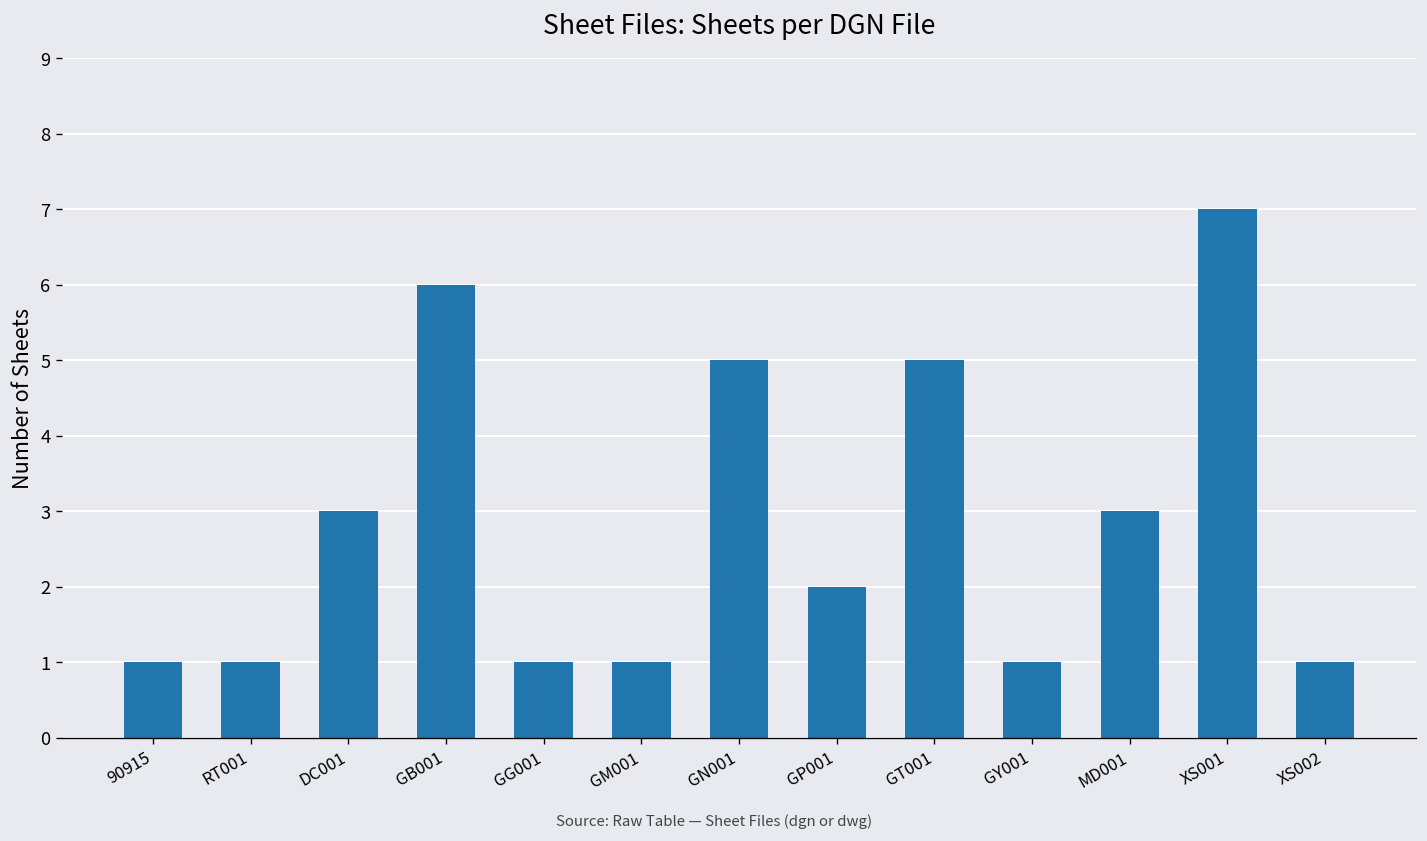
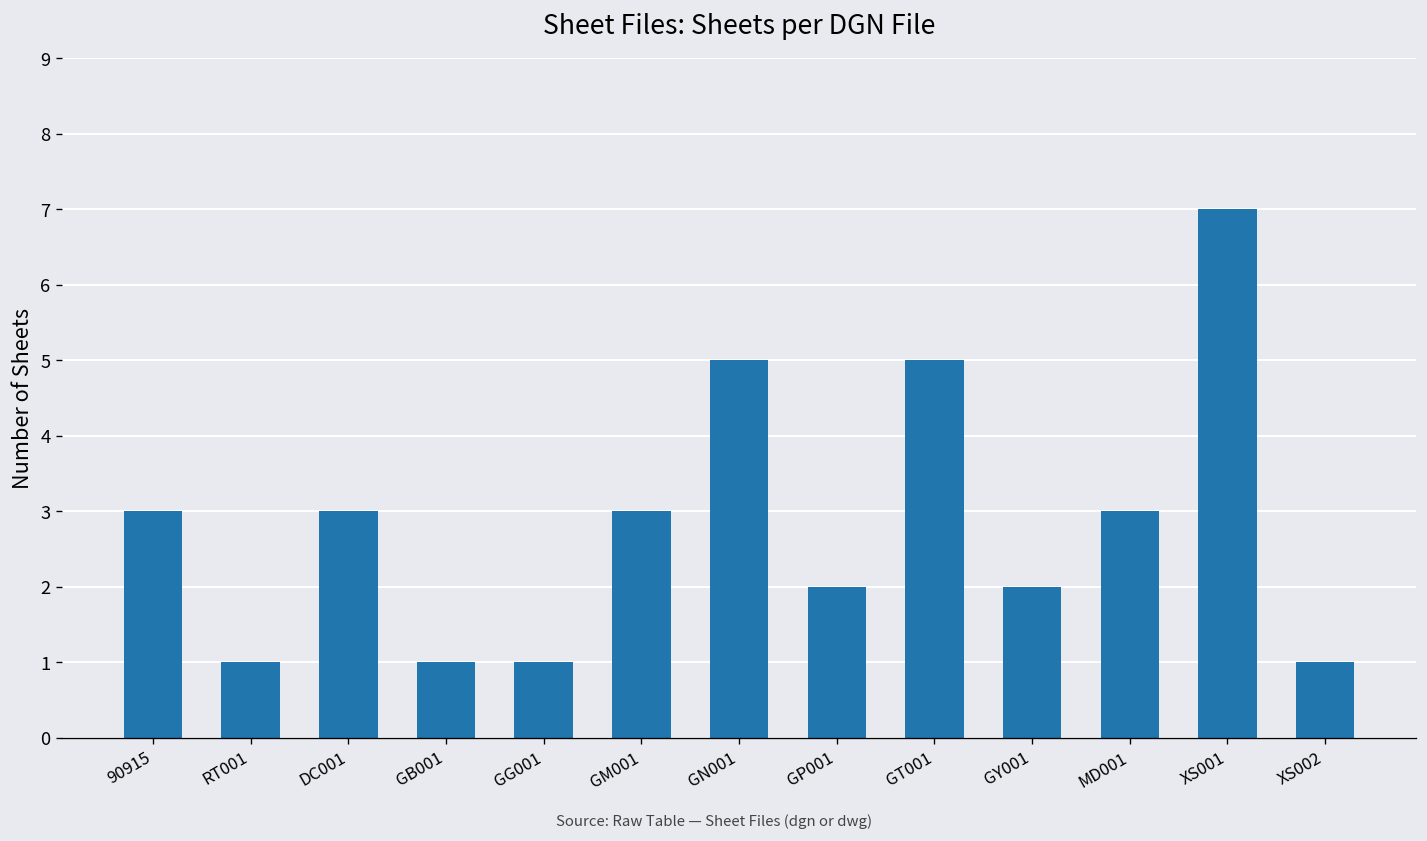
  {
-   "90915": 1,
+   "90915": 3,
    "RT001": 1,
    "DC001": 3,
-   "GB001": 6,
+   "GB001": 1,
    "GG001": 1,
-   "GM001": 1,
+   "GM001": 3,
    "GN001": 5,
    "GP001": 2,
    "GT001": 5,
-   "GY001": 1,
+   "GY001": 2,
    "MD001": 3,
    "XS001": 7,
    "XS002": 1
  }
